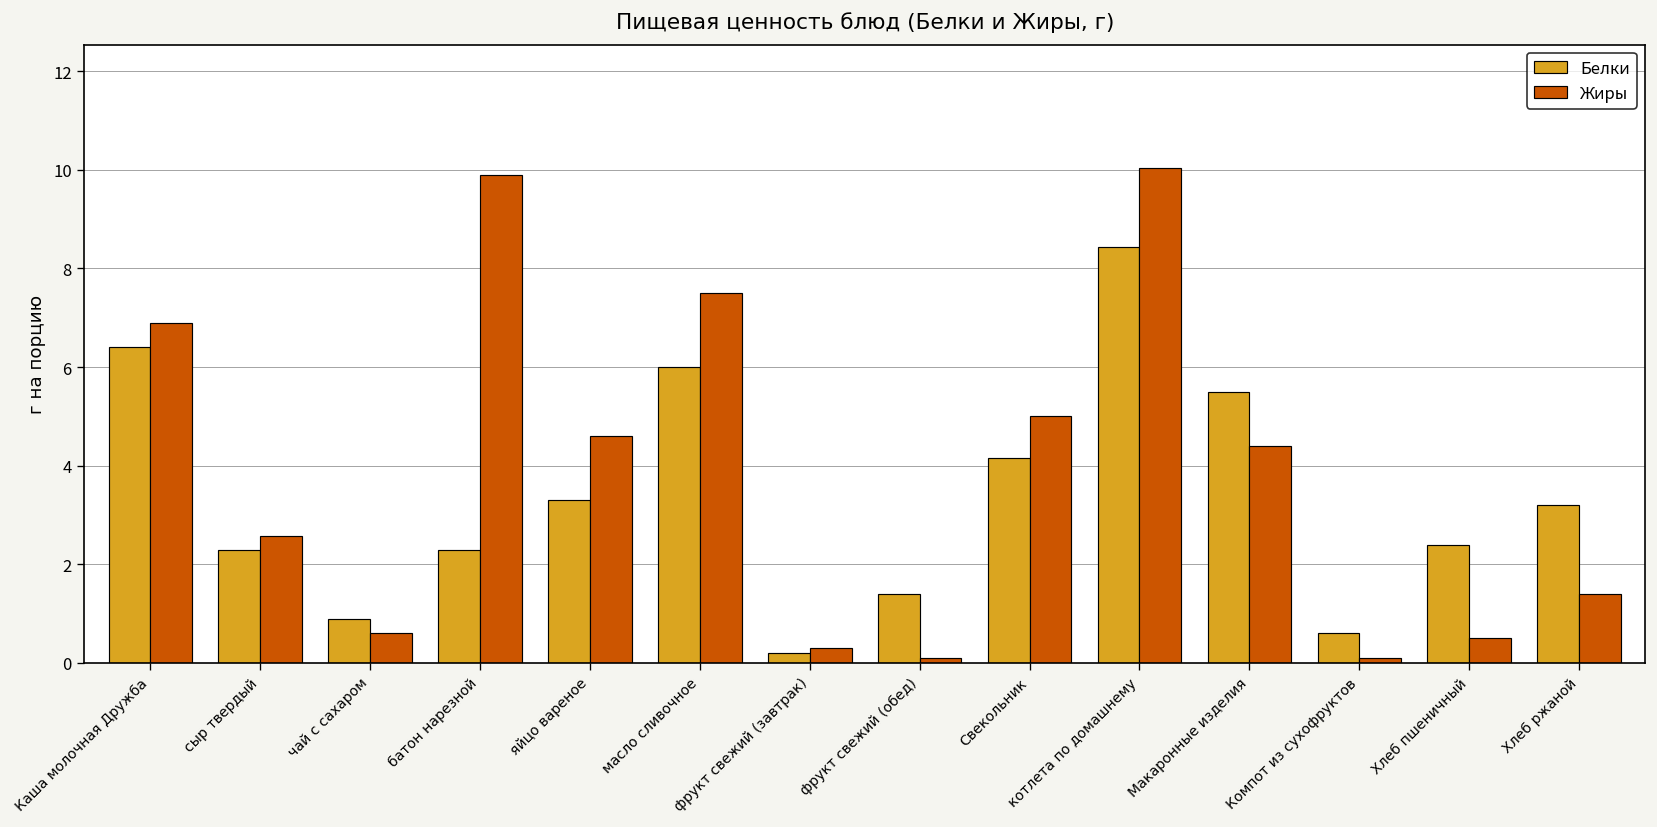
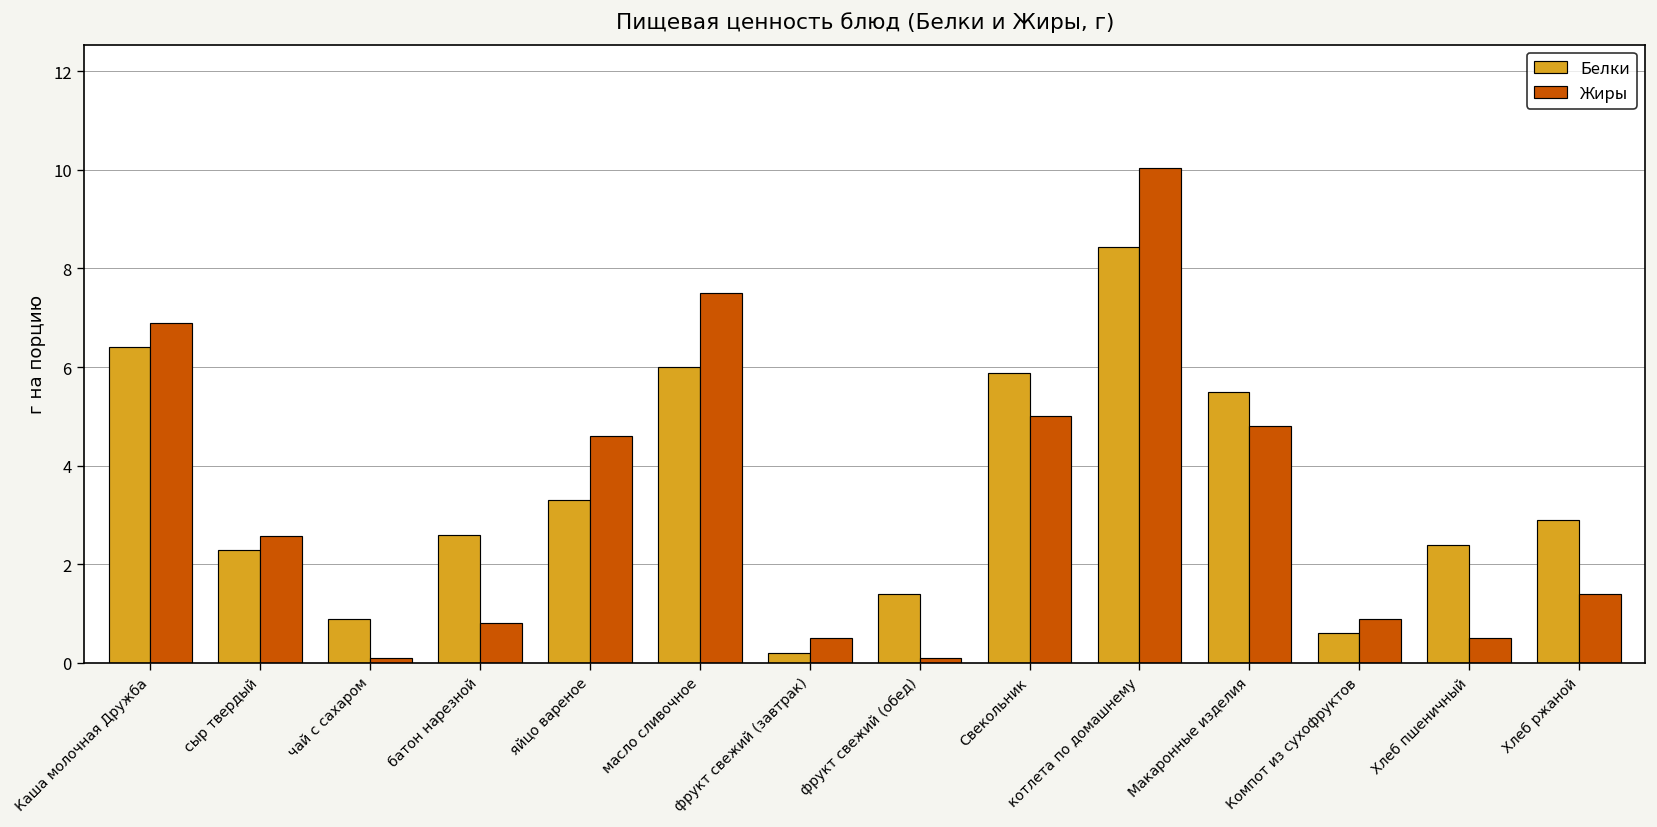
  {
    "Белки": {
      "Каша молочная Дружба": 6.4,
      "сыр твердый": 2.3,
      "чай с сахаром": 0.9,
-     "батон нарезной": 2.3,
+     "батон нарезной": 2.6,
      "яйцо вареное": 3.3,
      "масло сливочное": 6.0,
      "фрукт свежий (завтрак)": 0.2,
      "фрукт свежий (обед)": 1.4,
-     "Свекольник": 4.2,
+     "Свекольник": 5.9,
      "котлета по домашнему": 8.4,
      "Макаронные изделия": 5.5,
      "Компот из сухофруктов": 0.6,
      "Хлеб пшеничный": 2.4,
-     "Хлеб ржаной": 3.2
+     "Хлеб ржаной": 2.9
    },
    "Жиры": {
      "Каша молочная Дружба": 6.9,
      "сыр твердый": 2.6,
-     "чай с сахаром": 0.6,
-     "батон нарезной": 9.9,
+     "чай с сахаром": 0.1,
+     "батон нарезной": 0.8,
      "яйцо вареное": 4.6,
      "масло сливочное": 7.5,
-     "фрукт свежий (завтрак)": 0.3,
+     "фрукт свежий (завтрак)": 0.5,
      "фрукт свежий (обед)": 0.1,
      "Свекольник": 5.0,
      "котлета по домашнему": 10.0,
-     "Макаронные изделия": 4.4,
-     "Компот из сухофруктов": 0.1,
+     "Макаронные изделия": 4.8,
+     "Компот из сухофруктов": 0.9,
      "Хлеб пшеничный": 0.5,
      "Хлеб ржаной": 1.4
    }
  }
